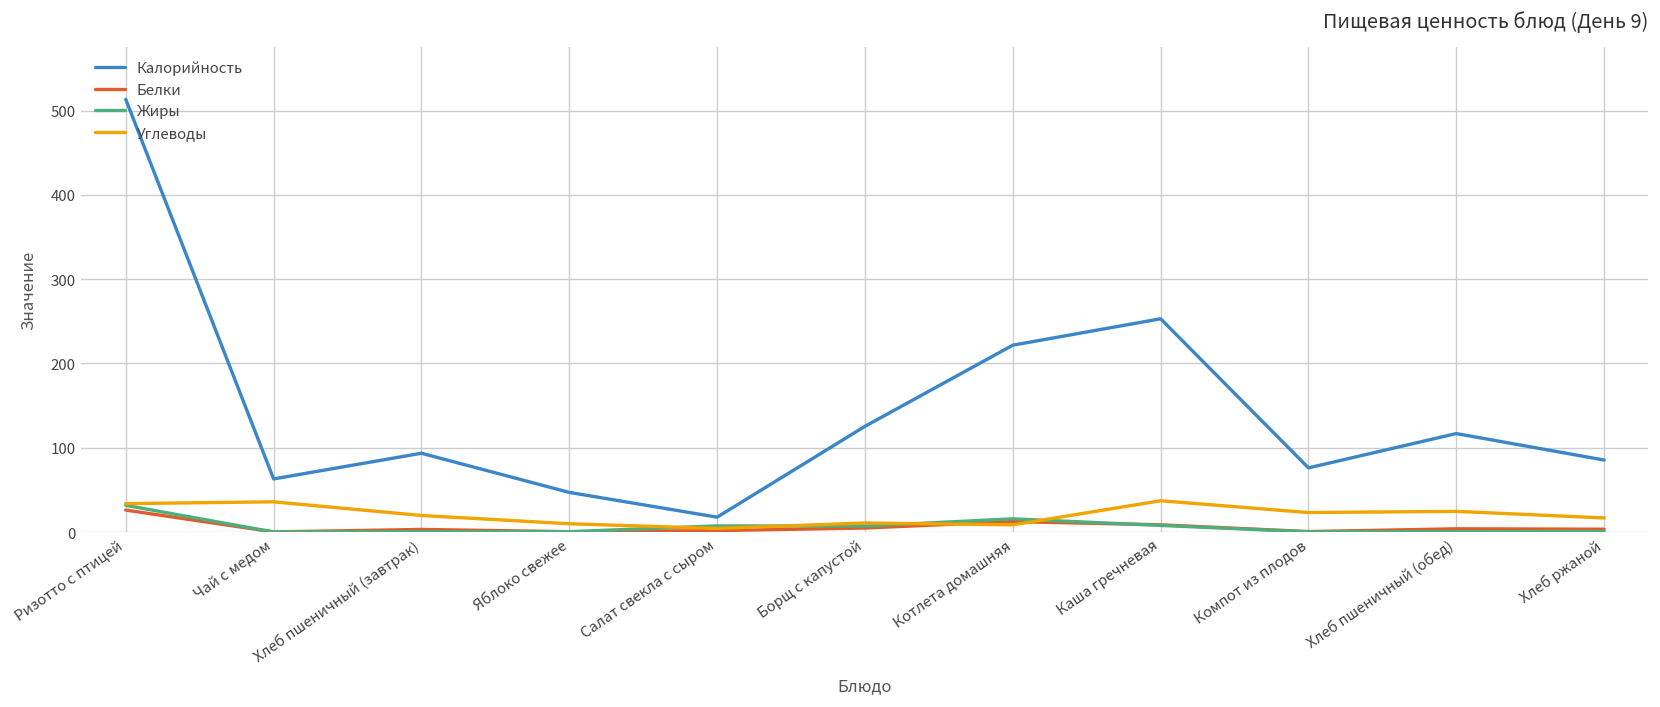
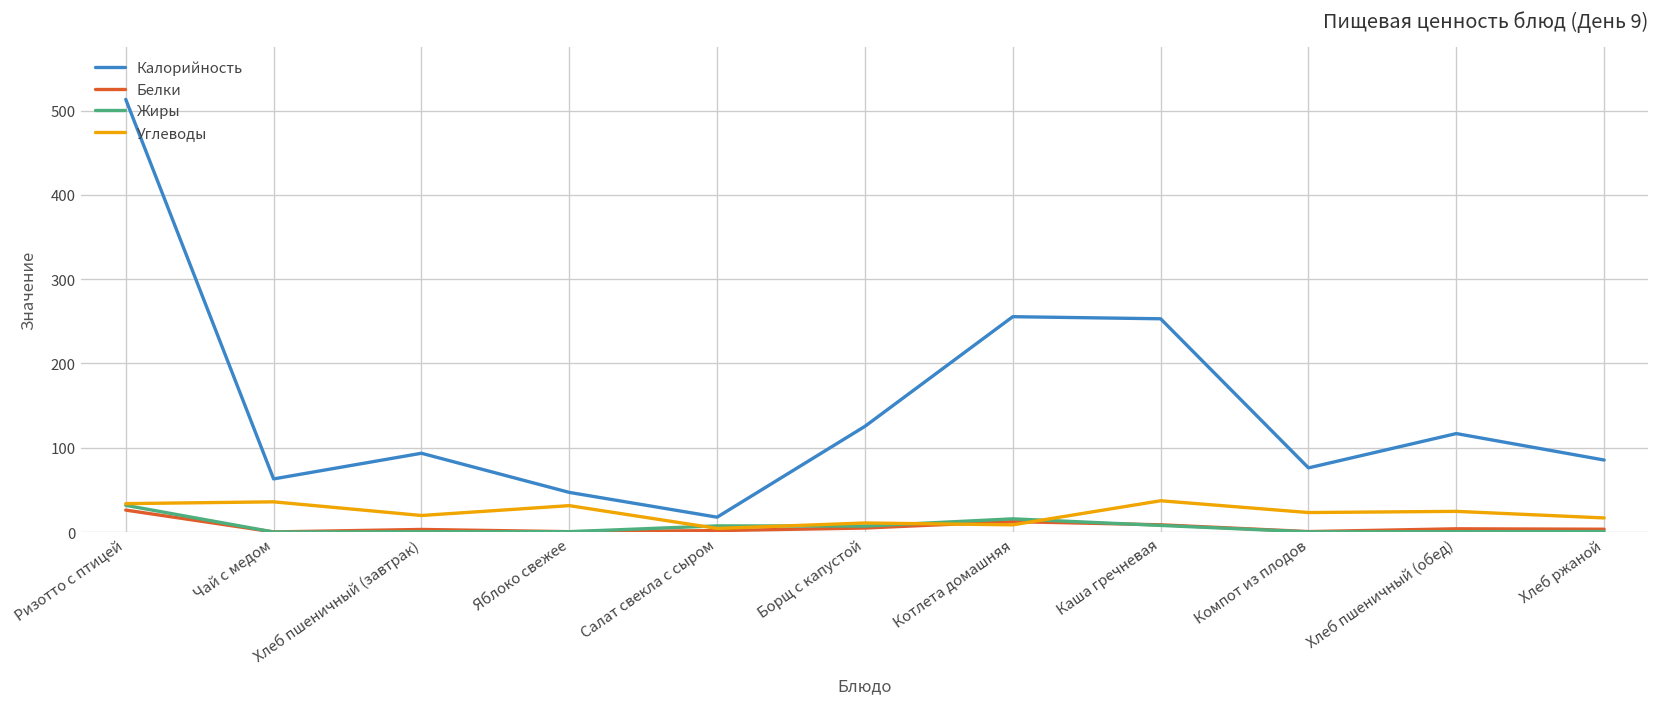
  {
    "Калорийность": {
      "Ризотто с птицей": 510,
      "Чай с медом": 60,
      "Хлеб пшеничный (завтрак)": 90,
      "Яблоко свежее": 50,
      "Салат свекла с сыром": 20,
      "Борщ с капустой": 130,
-     "Котлета домашняя": 220,
+     "Котлета домашняя": 260,
      "Каша гречневая": 250,
      "Компот из плодов": 80,
      "Хлеб пшеничный (обед)": 120,
      "Хлеб ржаной": 90
    },
    "Белки": {
      "Ризотто с птицей": 30
    },
    "Углеводы": {
      "Чай с медом": 40,
      "Хлеб пшеничный (завтрак)": 20,
-     "Яблоко свежее": 10,
+     "Яблоко свежее": 30,
      "Котлета домашняя": 10,
      "Каша гречневая": 40,
      "Компот из плодов": 20,
      "Хлеб пшеничный (обед)": 20,
      "Хлеб ржаной": 20
    }
  }
